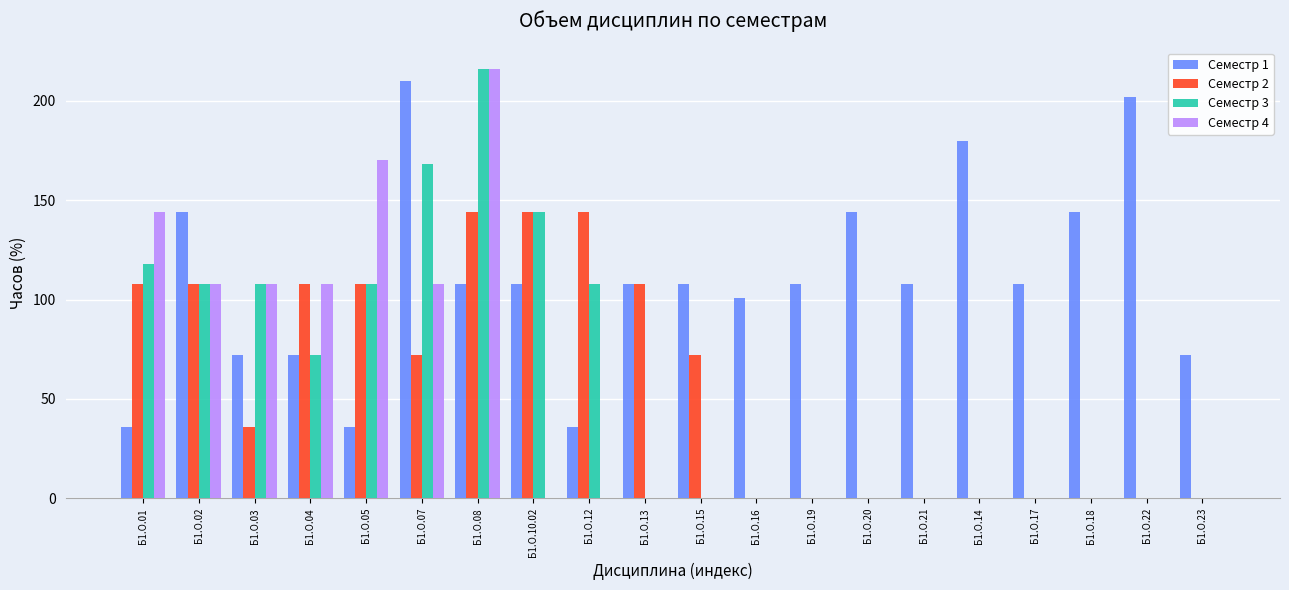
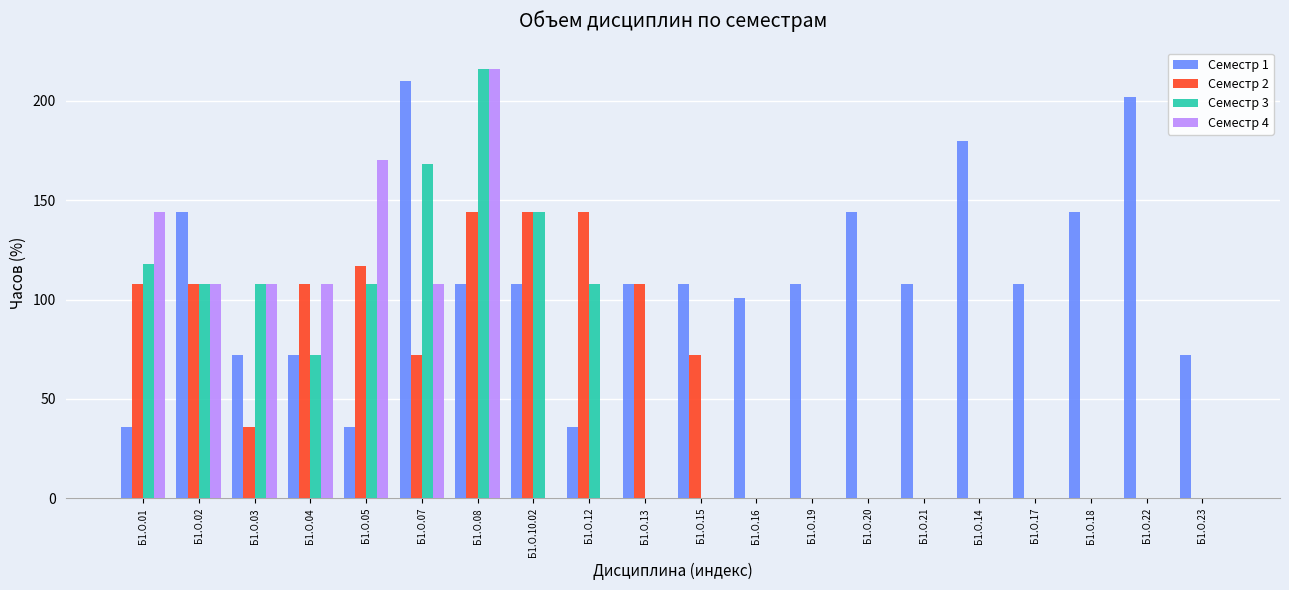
  {
    "Семестр 1": {
      "Б1.О.01": 36,
      "Б1.О.02": 144,
      "Б1.О.03": 72,
      "Б1.О.04": 72,
      "Б1.О.05": 36,
      "Б1.О.07": 210,
      "Б1.О.08": 108,
      "Б1.О.10.02": 108,
      "Б1.О.12": 36,
      "Б1.О.13": 108,
      "Б1.О.15": 108,
      "Б1.О.16": 101,
      "Б1.О.19": 108,
      "Б1.О.20": 144,
      "Б1.О.21": 108,
      "Б1.О.14": 180,
      "Б1.О.17": 108,
      "Б1.О.18": 144,
      "Б1.О.22": 202,
      "Б1.О.23": 72
    },
    "Семестр 2": {
      "Б1.О.01": 108,
      "Б1.О.02": 108,
      "Б1.О.03": 36,
      "Б1.О.04": 108,
-     "Б1.О.05": 108,
+     "Б1.О.05": 117,
      "Б1.О.07": 72,
      "Б1.О.08": 144,
      "Б1.О.10.02": 144,
      "Б1.О.12": 144,
      "Б1.О.13": 108,
      "Б1.О.15": 72,
      "Б1.О.16": 0,
      "Б1.О.19": 0,
      "Б1.О.20": 0,
      "Б1.О.21": 0,
      "Б1.О.14": 0,
      "Б1.О.17": 0,
      "Б1.О.18": 0,
      "Б1.О.22": 0,
      "Б1.О.23": 0
    },
    "Семестр 3": {
      "Б1.О.01": 118,
      "Б1.О.02": 108,
      "Б1.О.03": 108,
      "Б1.О.04": 72,
      "Б1.О.05": 108,
      "Б1.О.07": 168,
      "Б1.О.08": 216,
      "Б1.О.10.02": 144,
      "Б1.О.12": 108,
      "Б1.О.13": 0,
      "Б1.О.15": 0,
      "Б1.О.16": 0,
      "Б1.О.19": 0,
      "Б1.О.20": 0,
      "Б1.О.21": 0,
      "Б1.О.14": 0,
      "Б1.О.17": 0,
      "Б1.О.18": 0,
      "Б1.О.22": 0,
      "Б1.О.23": 0
    },
    "Семестр 4": {
      "Б1.О.01": 144,
      "Б1.О.02": 108,
      "Б1.О.03": 108,
      "Б1.О.04": 108,
      "Б1.О.05": 170,
      "Б1.О.07": 108,
      "Б1.О.08": 216,
      "Б1.О.10.02": 0,
      "Б1.О.12": 0,
      "Б1.О.13": 0,
      "Б1.О.15": 0,
      "Б1.О.16": 0,
      "Б1.О.19": 0,
      "Б1.О.20": 0,
      "Б1.О.21": 0,
      "Б1.О.14": 0,
      "Б1.О.17": 0,
      "Б1.О.18": 0,
      "Б1.О.22": 0,
      "Б1.О.23": 0
    }
  }
